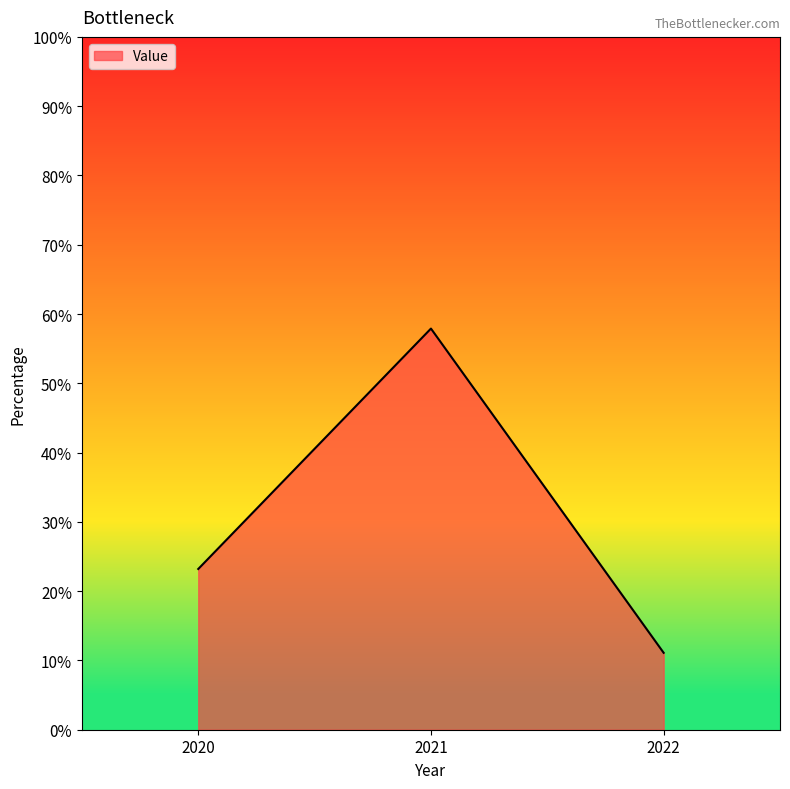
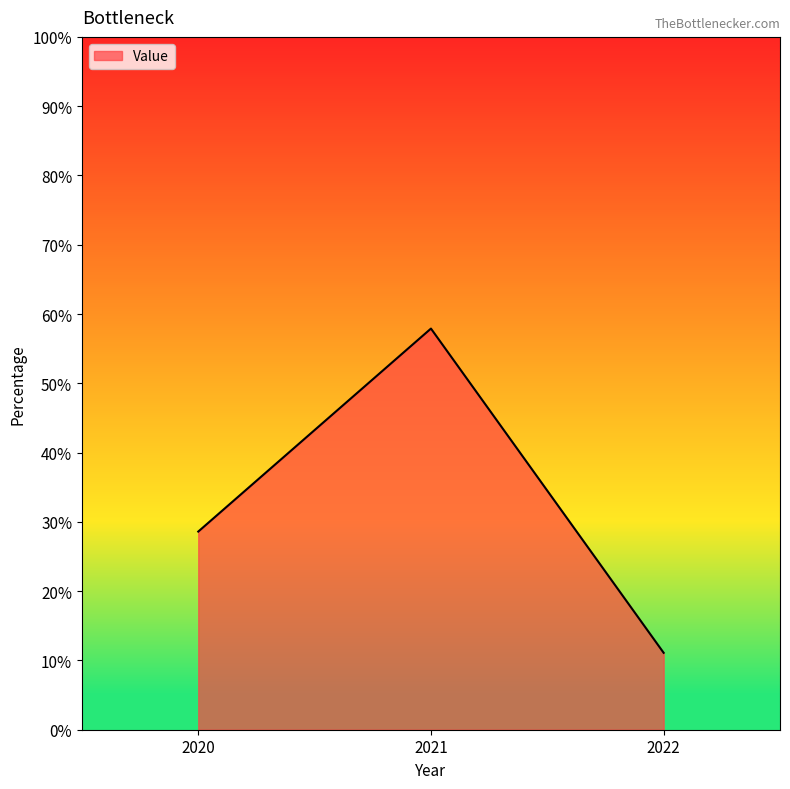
  {
-   "2020": "23%",
+   "2020": "29%",
    "2021": "58%",
    "2022": "11%"
  }
